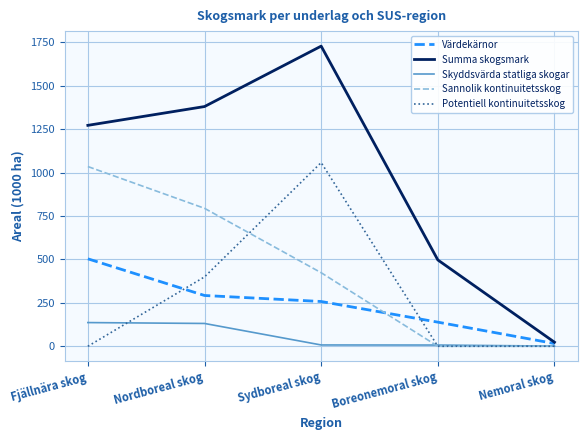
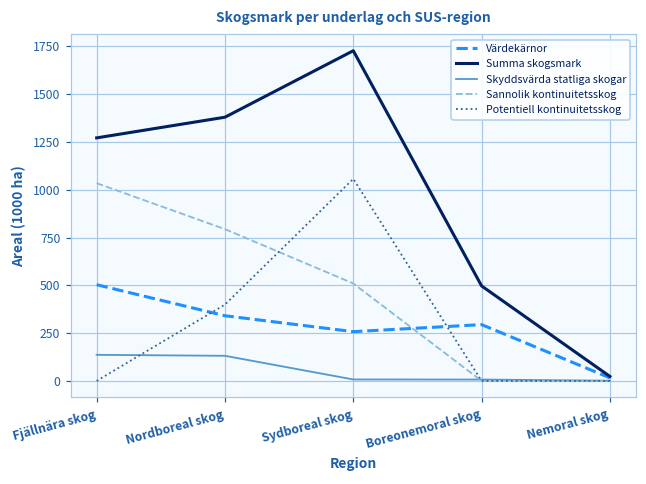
  {
    "Värdekärnor": {
      "Fjällnära skog": 500,
-     "Nordboreal skog": 290,
+     "Nordboreal skog": 340,
      "Sydboreal skog": 260,
-     "Boreonemoral skog": 140
+     "Boreonemoral skog": 290
    },
    "Summa skogsmark": {
      "Fjällnära skog": 1270,
      "Nordboreal skog": 1380,
      "Sydboreal skog": 1730,
      "Boreonemoral skog": 500
    },
    "Skyddsvärda statliga skogar": {
      "Fjällnära skog": 140,
      "Nordboreal skog": 130,
      "Sydboreal skog": 10
    },
    "Sannolik kontinuitetsskog": {
      "Fjällnära skog": 1030,
      "Nordboreal skog": 790,
-     "Sydboreal skog": 420
+     "Sydboreal skog": 510
    },
    "Potentiell kontinuitetsskog": {
      "Fjällnära skog": 0,
      "Nordboreal skog": 400,
      "Sydboreal skog": 1060
    }
  }
